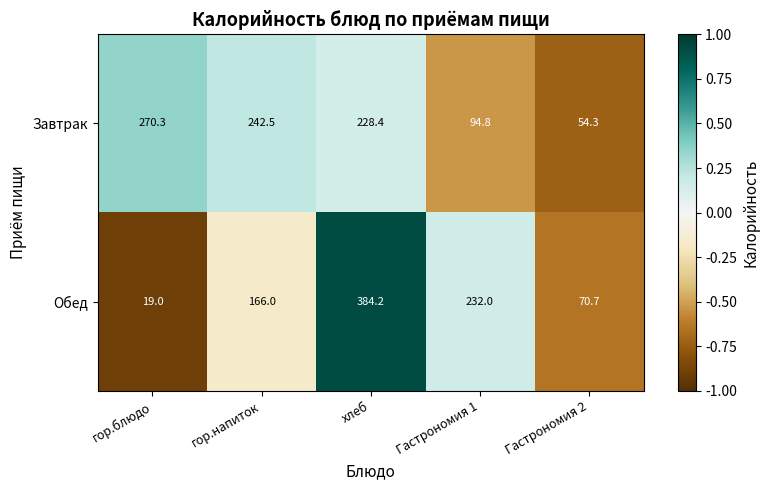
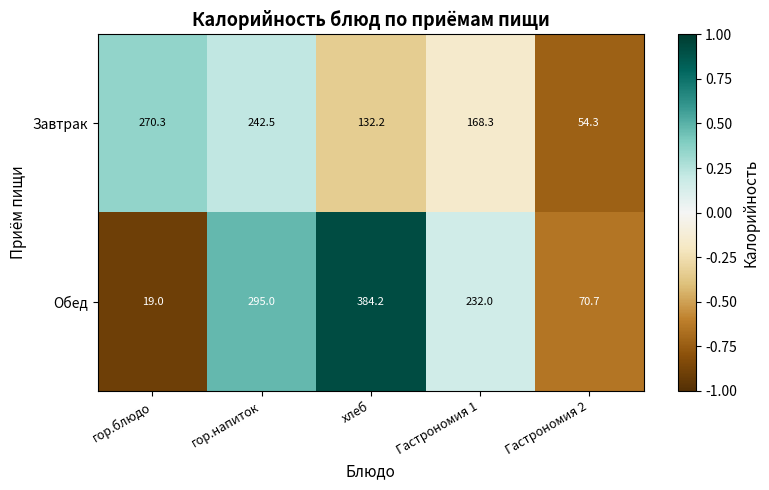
  {
    "Завтрак": {
      "гор.блюдо": 270.3,
      "гор.напиток": 242.5,
-     "хлеб": 228.4,
-     "Гастрономия 1": 94.8,
+     "хлеб": 132.2,
+     "Гастрономия 1": 168.3,
      "Гастрономия 2": 54.3
    },
    "Обед": {
      "гор.блюдо": 19.0,
-     "гор.напиток": 166.0,
+     "гор.напиток": 295.0,
      "хлеб": 384.2,
      "Гастрономия 1": 232.0,
      "Гастрономия 2": 70.7
    }
  }
